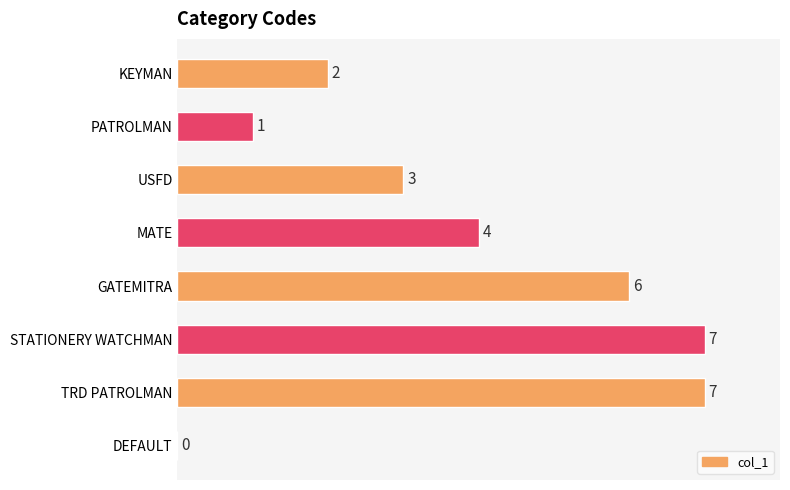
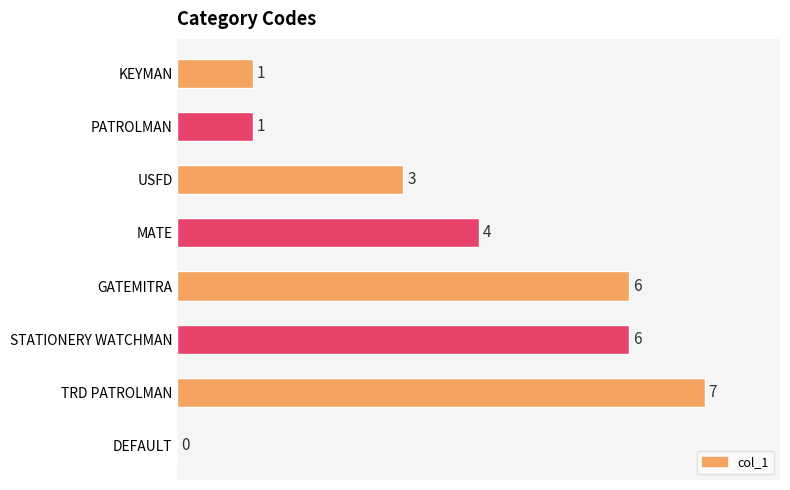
  {
-   "KEYMAN": 2,
+   "KEYMAN": 1,
    "PATROLMAN": 1,
    "USFD": 3,
    "MATE": 4,
    "GATEMITRA": 6,
-   "STATIONERY WATCHMAN": 7,
+   "STATIONERY WATCHMAN": 6,
    "TRD PATROLMAN": 7,
    "DEFAULT": 0
  }
